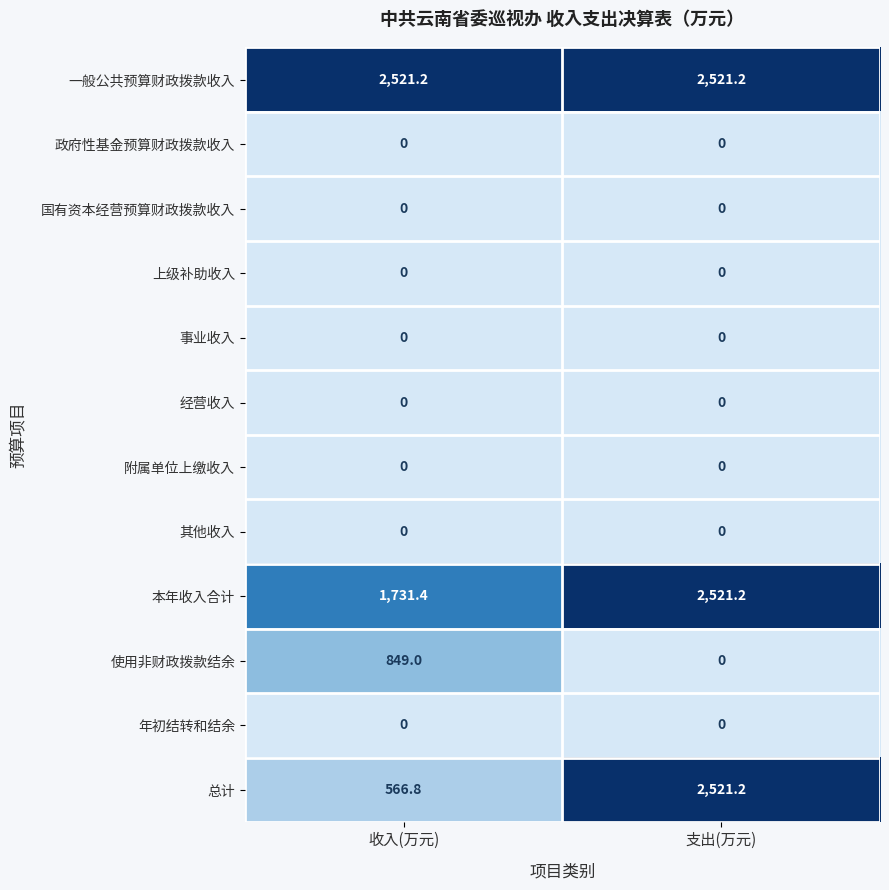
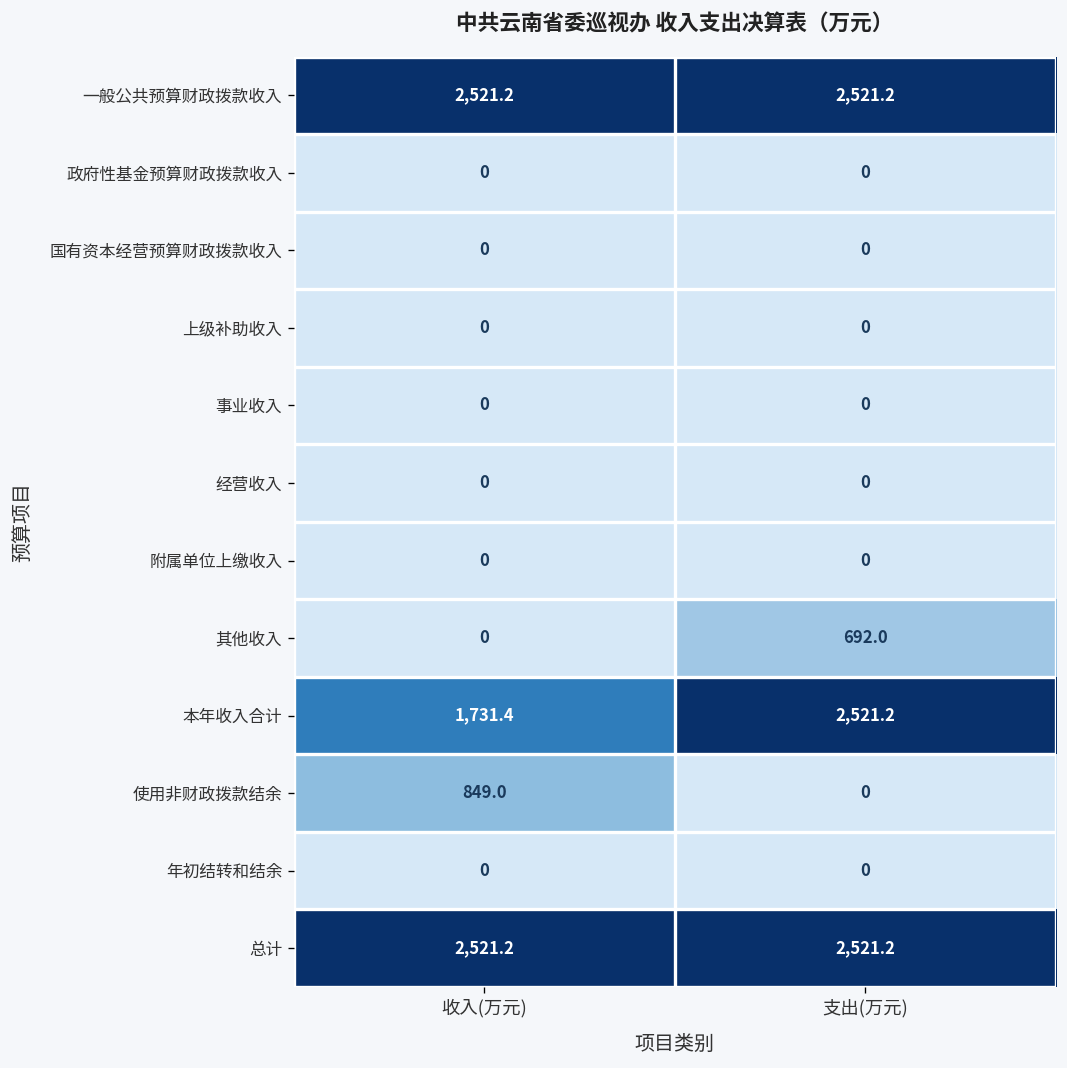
  {
    "一般公共预算财政拨款收入": {
      "收入(万元)": "2,521.2",
      "支出(万元)": "2,521.2"
    },
    "政府性基金预算财政拨款收入": {
      "收入(万元)": "0",
      "支出(万元)": "0"
    },
    "国有资本经营预算财政拨款收入": {
      "收入(万元)": "0",
      "支出(万元)": "0"
    },
    "上级补助收入": {
      "收入(万元)": "0",
      "支出(万元)": "0"
    },
    "事业收入": {
      "收入(万元)": "0",
      "支出(万元)": "0"
    },
    "经营收入": {
      "收入(万元)": "0",
      "支出(万元)": "0"
    },
    "附属单位上缴收入": {
      "收入(万元)": "0",
      "支出(万元)": "0"
    },
    "其他收入": {
      "收入(万元)": "0",
-     "支出(万元)": "0"
+     "支出(万元)": "692.0"
    },
    "本年收入合计": {
      "收入(万元)": "1,731.4",
      "支出(万元)": "2,521.2"
    },
    "使用非财政拨款结余": {
      "收入(万元)": "849.0",
      "支出(万元)": "0"
    },
    "年初结转和结余": {
      "收入(万元)": "0",
      "支出(万元)": "0"
    },
    "总计": {
-     "收入(万元)": "566.8",
+     "收入(万元)": "2,521.2",
      "支出(万元)": "2,521.2"
    }
  }
